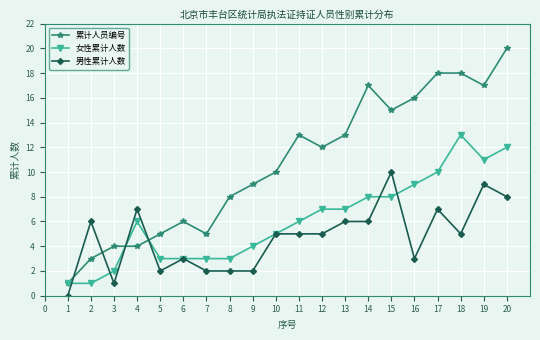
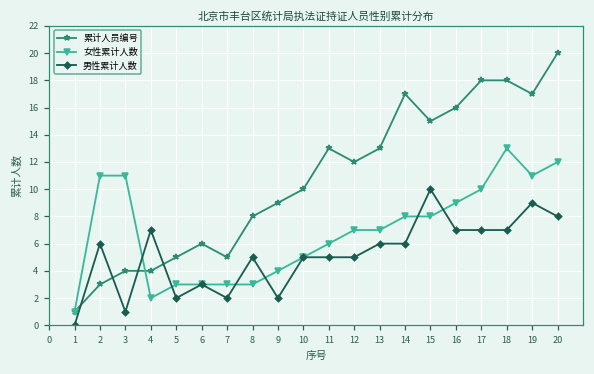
  {
    "累计人员编号": {
      "2": 3,
      "3": 4,
      "4": 4,
      "5": 5,
      "6": 6,
      "7": 5,
      "8": 8,
      "9": 9,
      "10": 10,
      "11": 13,
      "12": 12,
      "13": 13,
      "14": 17,
      "15": 15,
      "16": 16,
      "17": 18,
      "18": 18,
      "19": 17,
      "20": 20
    },
    "女性累计人数": {
-     "2": 1,
-     "3": 2,
-     "4": 6,
+     "2": 11,
+     "3": 11,
+     "4": 2,
      "5": 3,
      "7": 3,
      "8": 3,
      "9": 4,
      "11": 6,
      "12": 7,
      "13": 7,
      "14": 8,
      "15": 8,
      "16": 9,
      "17": 10,
      "18": 13,
      "19": 11,
      "20": 12
    },
    "男性累计人数": {
      "1": 0,
      "2": 6,
      "3": 1,
      "4": 7,
      "5": 2,
      "7": 2,
-     "8": 2,
+     "8": 5,
      "9": 2,
      "11": 5,
      "12": 5,
      "13": 6,
      "14": 6,
      "15": 10,
-     "16": 3,
+     "16": 7,
      "17": 7,
-     "18": 5,
+     "18": 7,
      "19": 9,
      "20": 8
    }
  }
